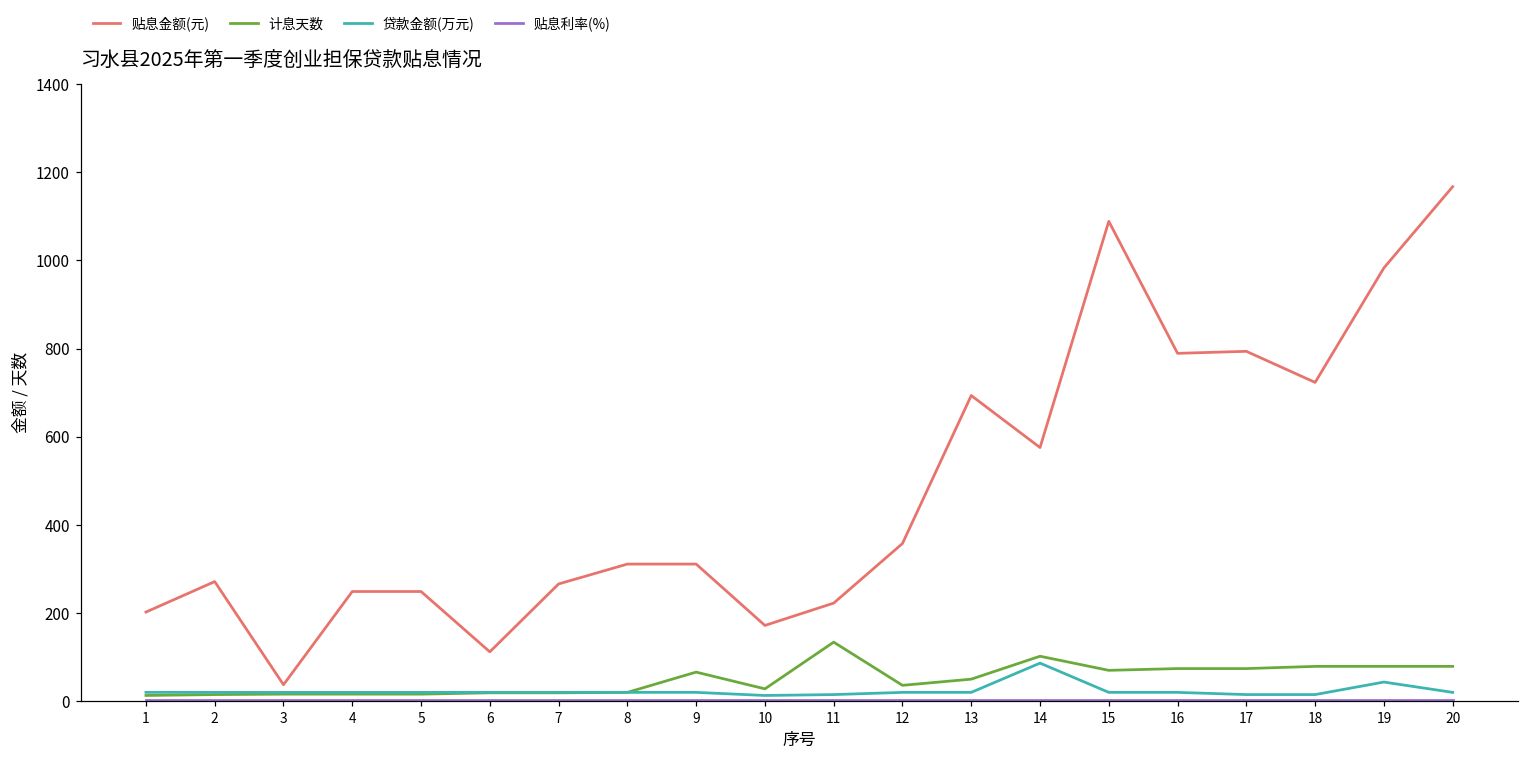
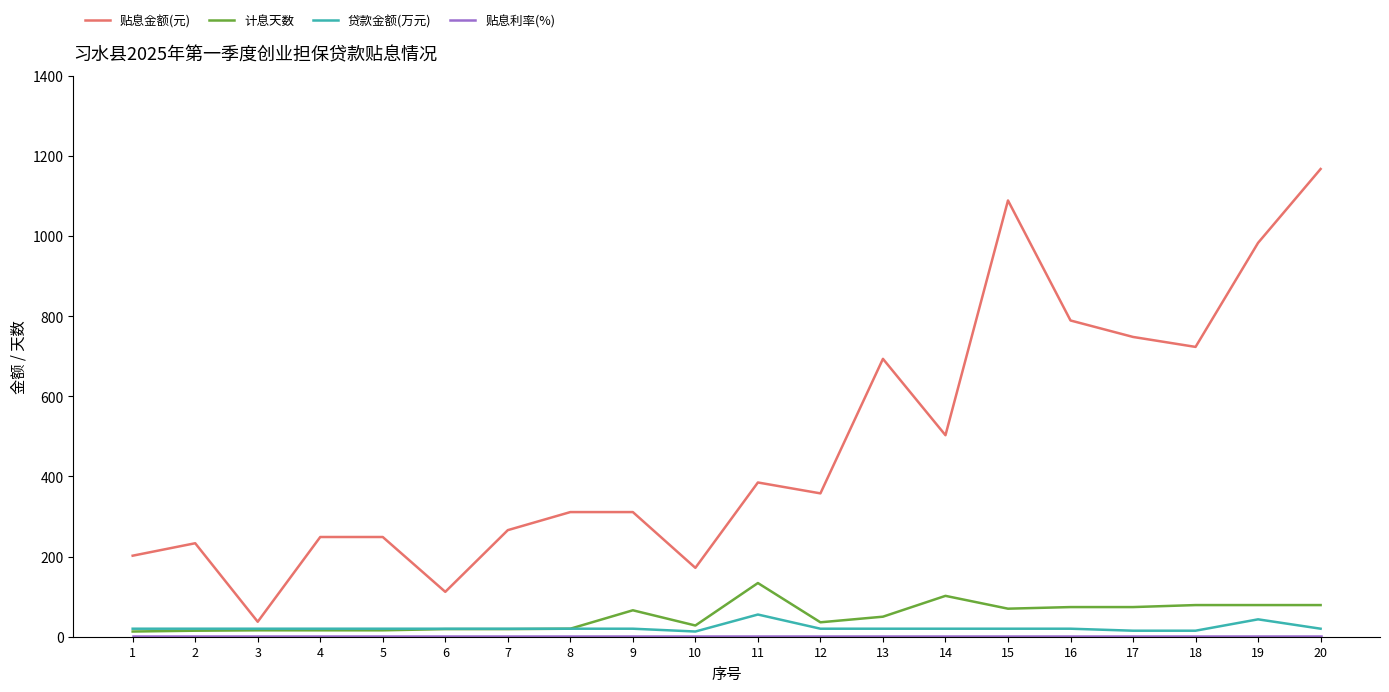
  {
    "贴息金额(元)": {
      "1": 200,
-     "2": 270,
+     "2": 230,
      "3": 40,
      "4": 250,
      "5": 250,
      "6": 110,
      "7": 270,
      "8": 310,
      "9": 310,
      "10": 170,
-     "11": 220,
+     "11": 390,
      "12": 360,
      "13": 690,
-     "14": 580,
+     "14": 500,
      "15": 1090,
      "16": 790,
-     "17": 790,
+     "17": 750,
      "18": 720,
      "19": 980,
      "20": 1170
    },
    "计息天数": {
      "1": 10,
      "9": 70,
      "10": 30,
      "11": 130,
      "12": 40,
      "13": 50,
      "14": 100,
      "15": 70,
      "16": 70,
      "17": 70,
      "18": 80,
      "19": 80,
      "20": 80
    },
    "贷款金额(万元)": {
      "1": 20,
      "9": 20,
      "10": 10,
-     "11": 20,
+     "11": 60,
      "12": 20,
      "13": 20,
-     "14": 90,
+     "14": 20,
      "15": 20,
      "16": 20,
      "17": 20,
      "18": 20,
      "19": 40,
      "20": 20
    },
    "贴息利率(%)": {
      "1": 0,
      "2": 0,
      "3": 0,
      "4": 0,
      "5": 0,
      "6": 0,
      "7": 0,
      "8": 0,
      "9": 0,
      "10": 0,
      "11": 0,
      "12": 0,
      "13": 0,
      "14": 0,
      "15": 0,
      "16": 0,
      "17": 0,
      "18": 0,
      "19": 0,
      "20": 0
    }
  }
